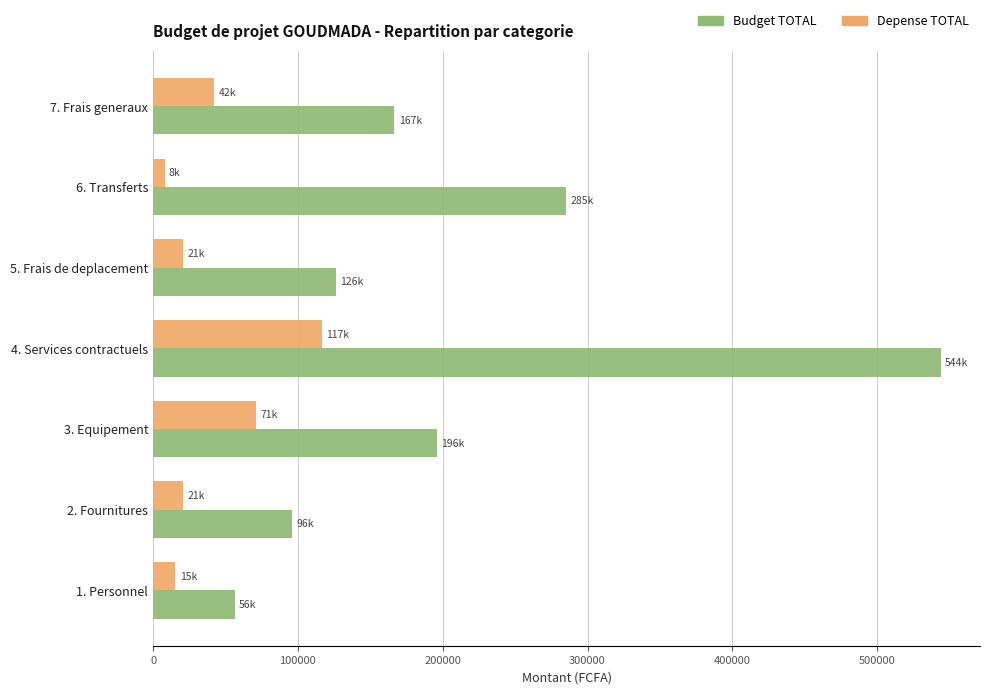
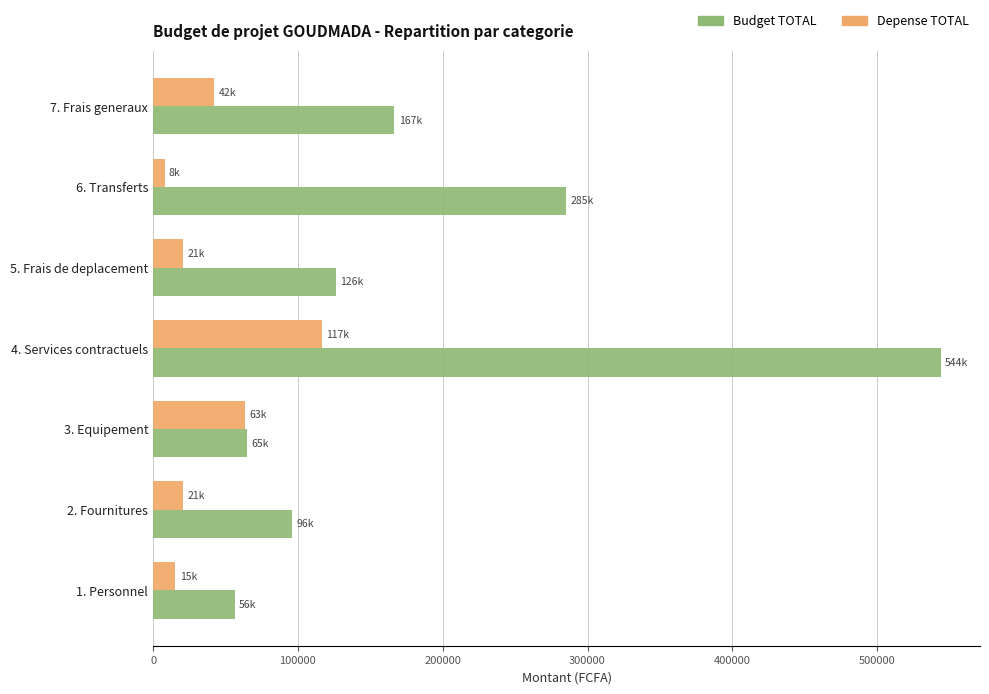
  {
    "Budget TOTAL": {
      "7. Frais generaux": "167k",
      "6. Transferts": "285k",
      "5. Frais de deplacement": "126k",
      "4. Services contractuels": "544k",
-     "3. Equipement": "196k",
+     "3. Equipement": "65k",
      "2. Fournitures": "96k",
      "1. Personnel": "56k"
    },
    "Depense TOTAL": {
      "7. Frais generaux": "42k",
      "6. Transferts": "8k",
      "5. Frais de deplacement": "21k",
      "4. Services contractuels": "117k",
-     "3. Equipement": "71k",
+     "3. Equipement": "63k",
      "2. Fournitures": "21k",
      "1. Personnel": "15k"
    }
  }
